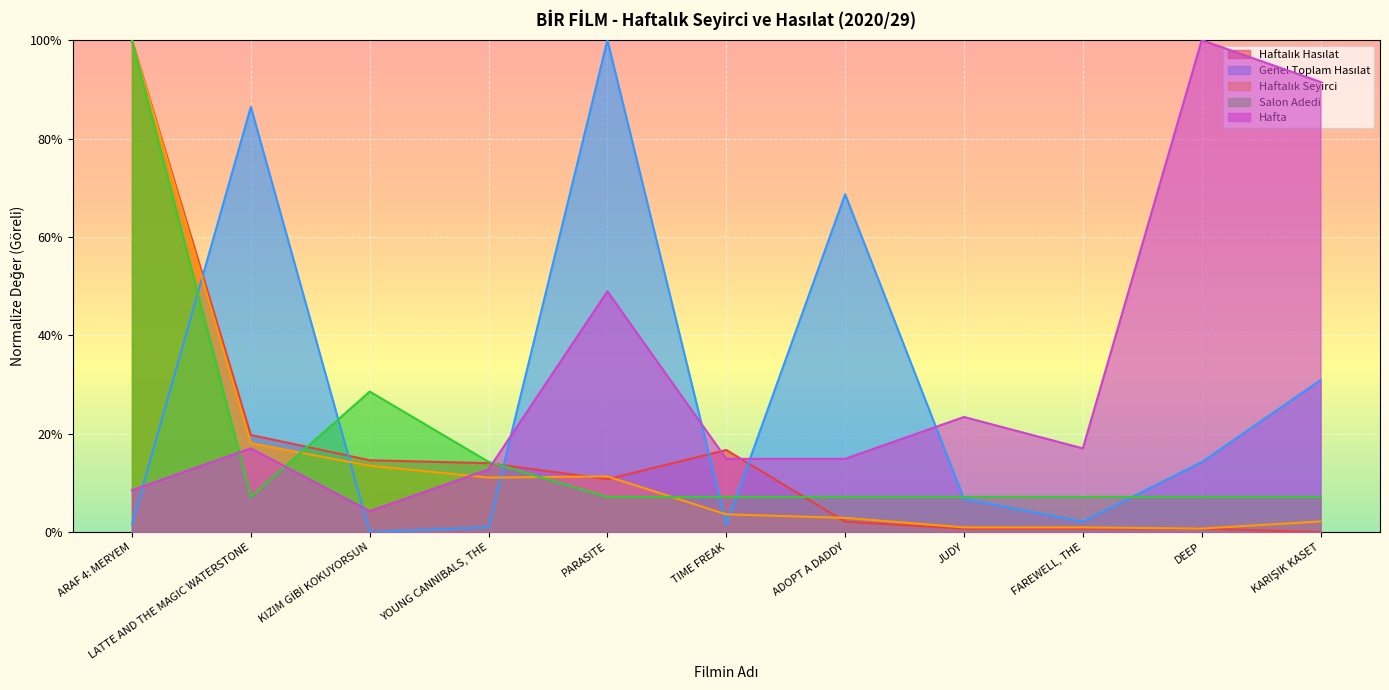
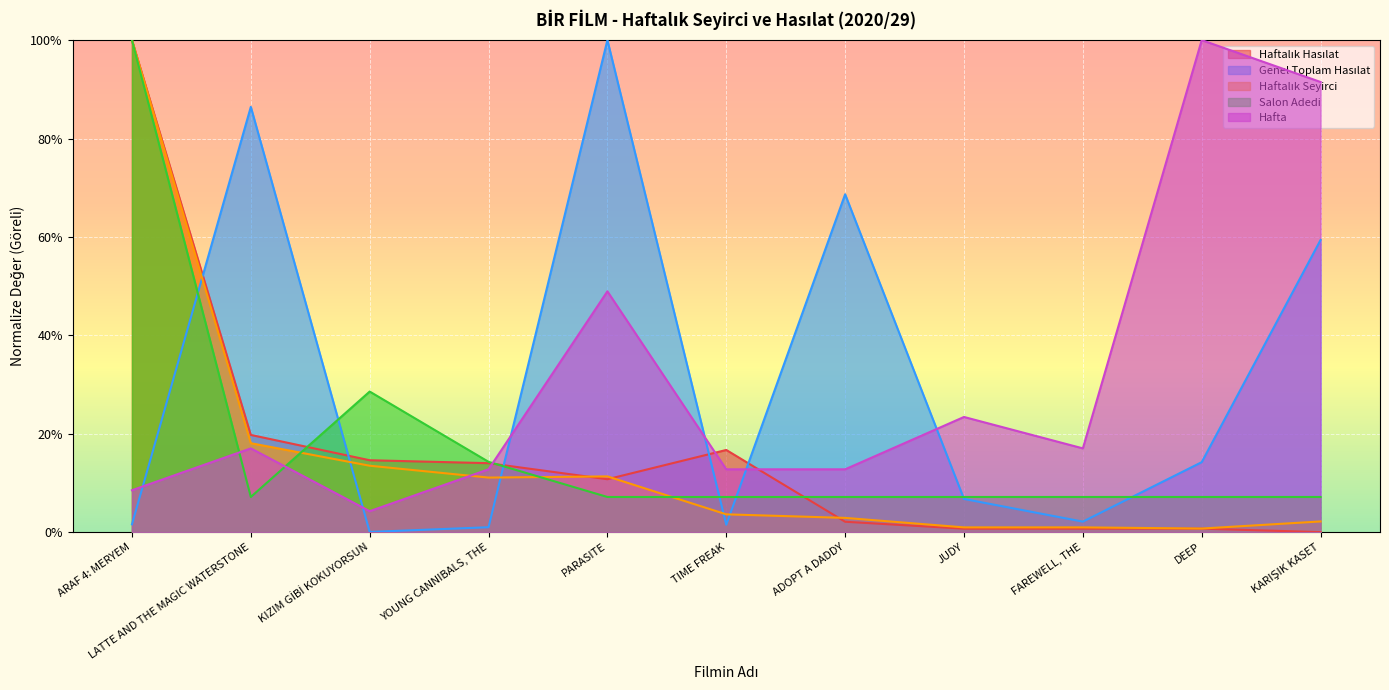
  {
    "Haftalık Hasılat": {
      "LATTE AND THE MAGIC WATERSTONE": "20%",
      "KIZIM GİBİ KOKUYORSUN": "15%",
      "PARASITE": "11%",
      "TIME FREAK": "17%",
      "ADOPT A DADDY": "2%",
      "KARIŞIK KASET": "0%"
    },
    "Genel Toplam Hasılat": {
      "ARAF 4: MERYEM": "2%",
      "LATTE AND THE MAGIC WATERSTONE": "86%",
      "KIZIM GİBİ KOKUYORSUN": "0%",
      "YOUNG CANNIBALS, THE": "1%",
      "PARASITE": "100%",
      "TIME FREAK": "1%",
      "ADOPT A DADDY": "69%",
      "FAREWELL, THE": "2%",
      "DEEP": "14%",
-     "KARIŞIK KASET": "31%"
+     "KARIŞIK KASET": "59%"
    },
    "Haftalık Seyirci": {
      "LATTE AND THE MAGIC WATERSTONE": "18%",
      "KIZIM GİBİ KOKUYORSUN": "13%",
      "YOUNG CANNIBALS, THE": "11%",
      "PARASITE": "11%",
      "TIME FREAK": "4%",
      "ADOPT A DADDY": "3%",
      "KARIŞIK KASET": "2%"
    },
    "Salon Adedi": {
      "LATTE AND THE MAGIC WATERSTONE": "7%",
      "KIZIM GİBİ KOKUYORSUN": "29%",
      "PARASITE": "7%",
      "TIME FREAK": "7%",
      "ADOPT A DADDY": "7%",
      "FAREWELL, THE": "7%",
      "DEEP": "7%",
      "KARIŞIK KASET": "7%"
    },
    "Hafta": {
      "ARAF 4: MERYEM": "9%",
      "LATTE AND THE MAGIC WATERSTONE": "17%",
      "KIZIM GİBİ KOKUYORSUN": "4%",
      "YOUNG CANNIBALS, THE": "13%",
      "PARASITE": "49%",
-     "TIME FREAK": "15%",
-     "ADOPT A DADDY": "15%",
+     "TIME FREAK": "13%",
+     "ADOPT A DADDY": "13%",
      "JUDY": "23%",
      "FAREWELL, THE": "17%",
      "DEEP": "100%"
    }
  }
